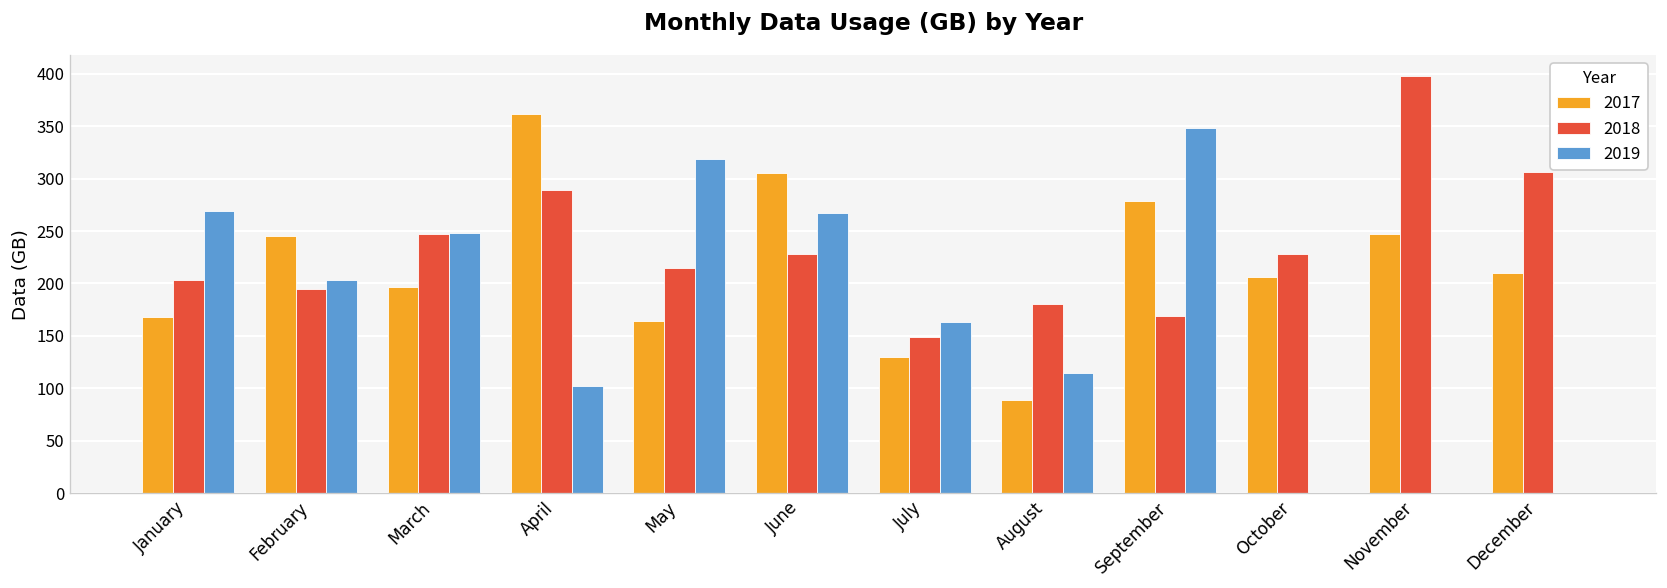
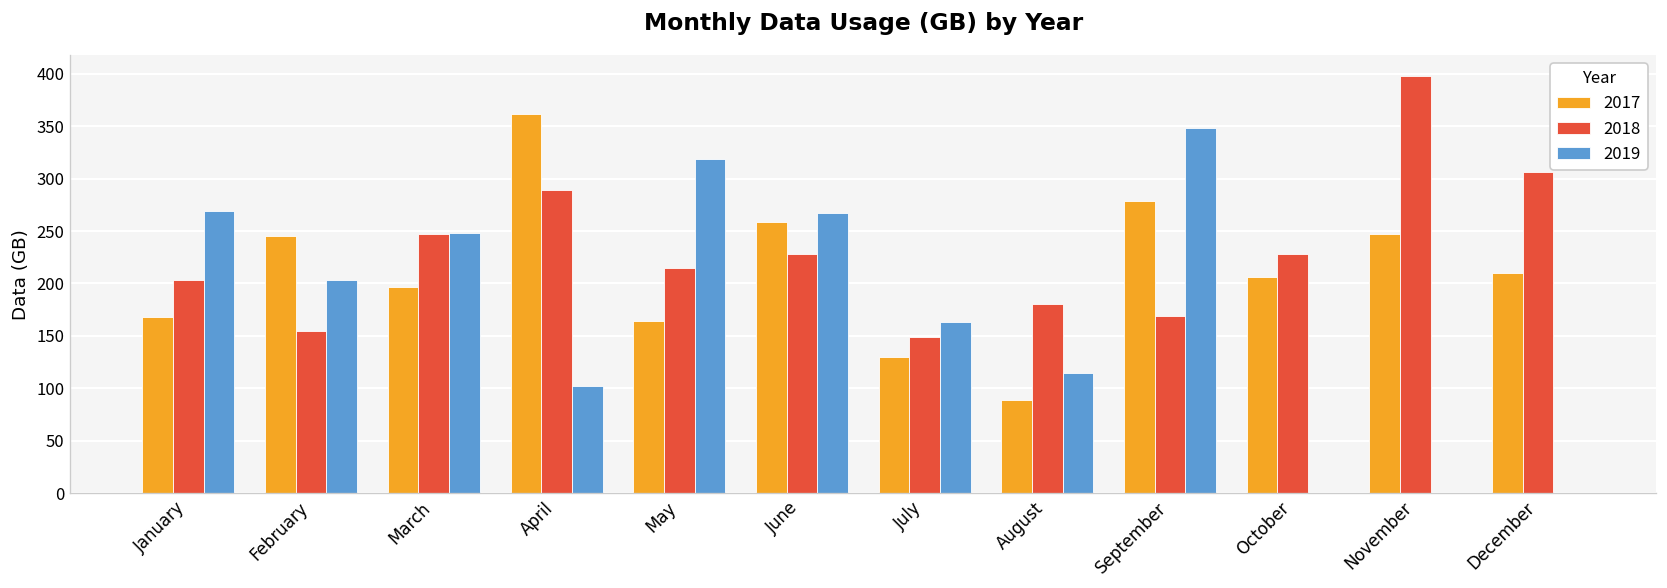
  {
    "2017": {
      "January": 170,
      "February": 250,
      "March": 200,
      "April": 360,
      "May": 160,
-     "June": 310,
+     "June": 260,
      "July": 130,
      "August": 90,
      "September": 280,
      "October": 210,
      "November": 250,
      "December": 210
    },
    "2018": {
      "January": 200,
-     "February": 200,
+     "February": 160,
      "March": 250,
      "April": 290,
      "May": 220,
      "June": 230,
      "July": 150,
      "August": 180,
      "September": 170,
      "October": 230,
      "November": 400,
      "December": 310
    },
    "2019": {
      "January": 270,
      "February": 200,
      "March": 250,
      "April": 100,
      "May": 320,
      "June": 270,
      "July": 160,
      "August": 120,
      "September": 350,
      "October": 0,
      "November": 0,
      "December": 0
    }
  }
